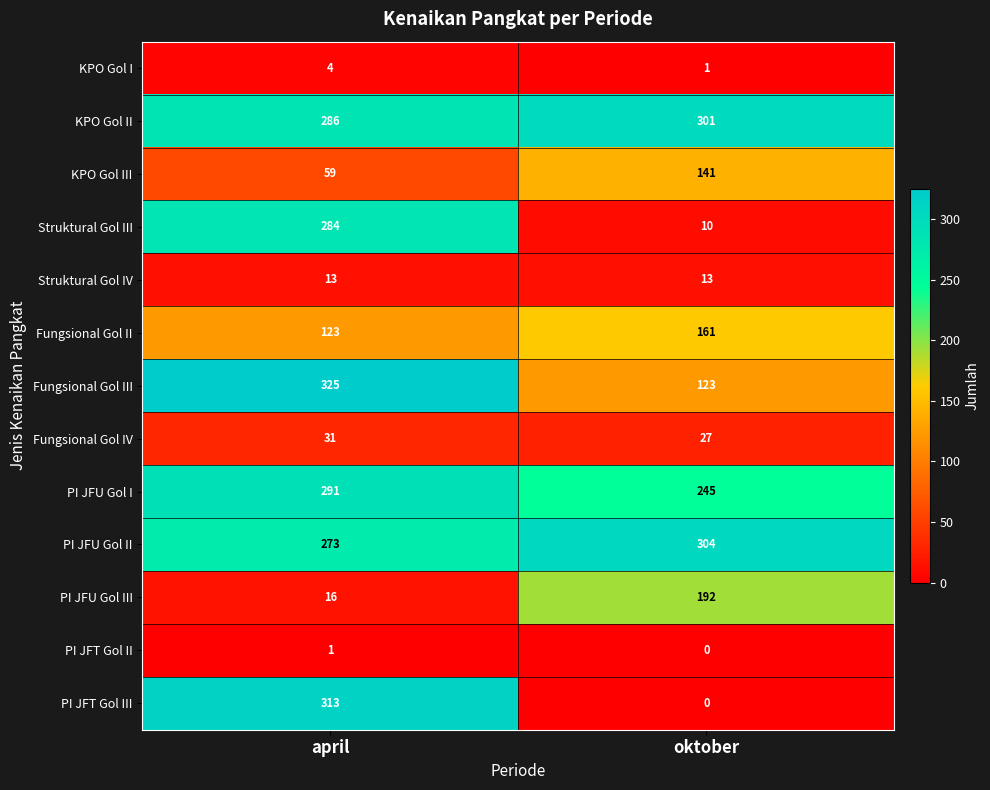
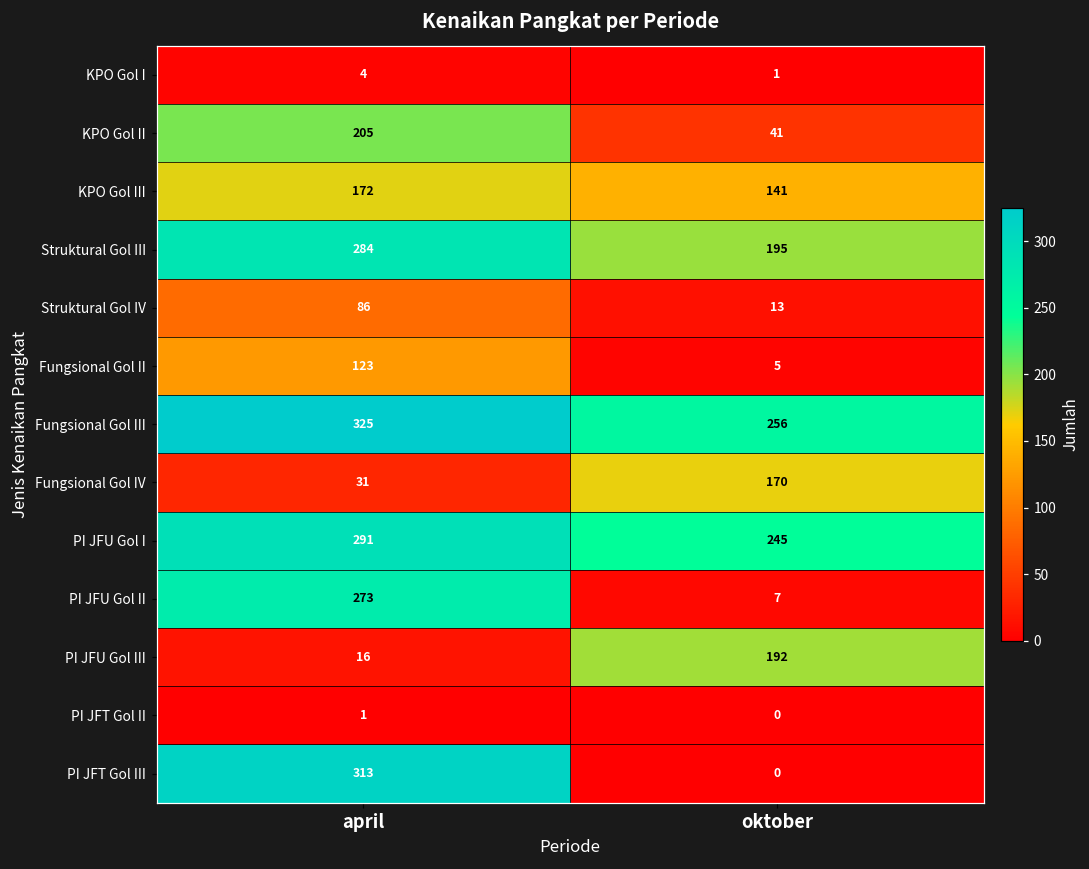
  {
    "KPO Gol I": {
      "april": 4,
      "oktober": 1
    },
    "KPO Gol II": {
-     "april": 286,
-     "oktober": 301
+     "april": 205,
+     "oktober": 41
    },
    "KPO Gol III": {
-     "april": 59,
+     "april": 172,
      "oktober": 141
    },
    "Struktural Gol III": {
      "april": 284,
-     "oktober": 10
+     "oktober": 195
    },
    "Struktural Gol IV": {
-     "april": 13,
+     "april": 86,
      "oktober": 13
    },
    "Fungsional Gol II": {
      "april": 123,
-     "oktober": 161
+     "oktober": 5
    },
    "Fungsional Gol III": {
      "april": 325,
-     "oktober": 123
+     "oktober": 256
    },
    "Fungsional Gol IV": {
      "april": 31,
-     "oktober": 27
+     "oktober": 170
    },
    "PI JFU Gol I": {
      "april": 291,
      "oktober": 245
    },
    "PI JFU Gol II": {
      "april": 273,
-     "oktober": 304
+     "oktober": 7
    },
    "PI JFU Gol III": {
      "april": 16,
      "oktober": 192
    },
    "PI JFT Gol II": {
      "april": 1,
      "oktober": 0
    },
    "PI JFT Gol III": {
      "april": 313,
      "oktober": 0
    }
  }
